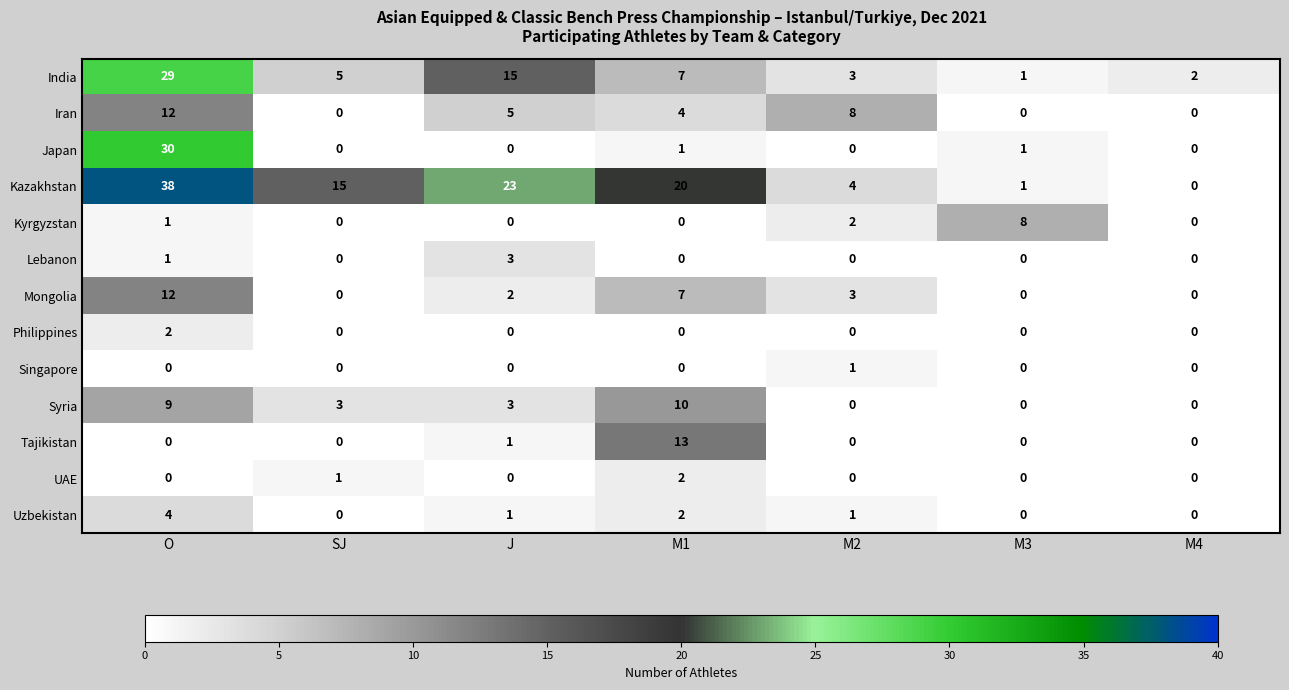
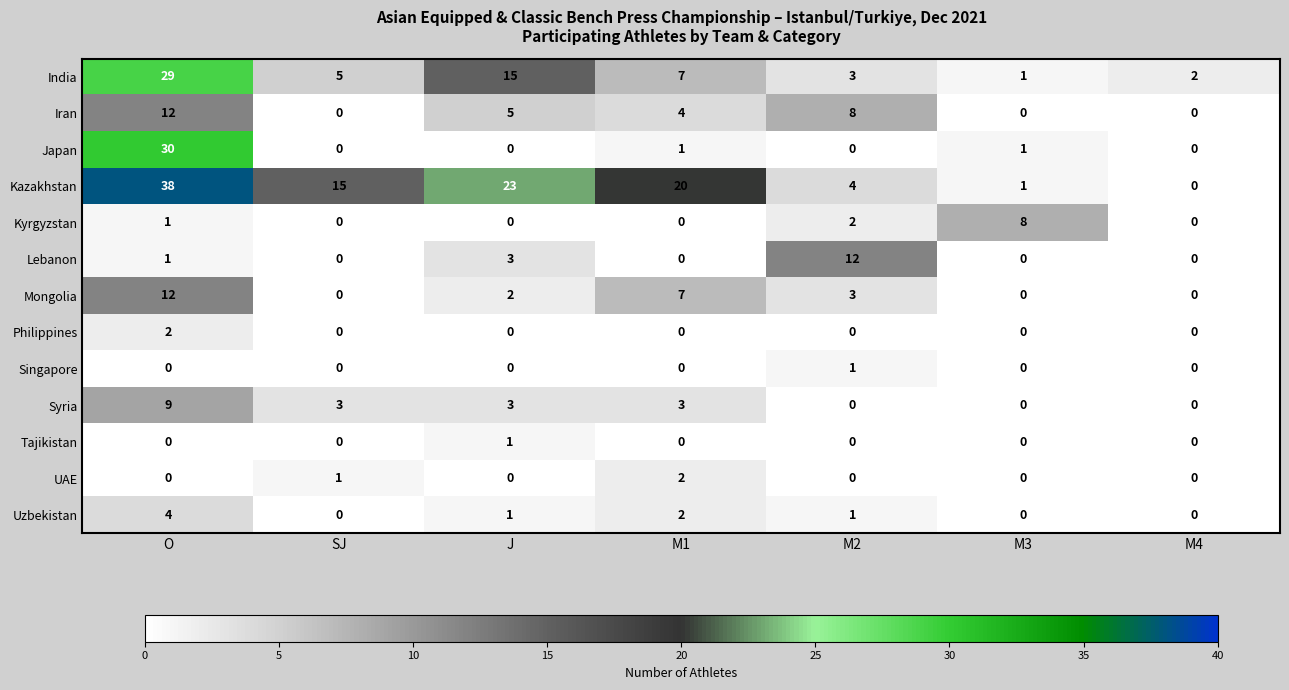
  {
    "India": {
      "O": 29,
      "SJ": 5,
      "J": 15,
      "M1": 7,
      "M2": 3,
      "M3": 1,
      "M4": 2
    },
    "Iran": {
      "O": 12,
      "SJ": 0,
      "J": 5,
      "M1": 4,
      "M2": 8,
      "M3": 0,
      "M4": 0
    },
    "Japan": {
      "O": 30,
      "SJ": 0,
      "J": 0,
      "M1": 1,
      "M2": 0,
      "M3": 1,
      "M4": 0
    },
    "Kazakhstan": {
      "O": 38,
      "SJ": 15,
      "J": 23,
      "M1": 20,
      "M2": 4,
      "M3": 1,
      "M4": 0
    },
    "Kyrgyzstan": {
      "O": 1,
      "SJ": 0,
      "J": 0,
      "M1": 0,
      "M2": 2,
      "M3": 8,
      "M4": 0
    },
    "Lebanon": {
      "O": 1,
      "SJ": 0,
      "J": 3,
      "M1": 0,
-     "M2": 0,
+     "M2": 12,
      "M3": 0,
      "M4": 0
    },
    "Mongolia": {
      "O": 12,
      "SJ": 0,
      "J": 2,
      "M1": 7,
      "M2": 3,
      "M3": 0,
      "M4": 0
    },
    "Philippines": {
      "O": 2,
      "SJ": 0,
      "J": 0,
      "M1": 0,
      "M2": 0,
      "M3": 0,
      "M4": 0
    },
    "Singapore": {
      "O": 0,
      "SJ": 0,
      "J": 0,
      "M1": 0,
      "M2": 1,
      "M3": 0,
      "M4": 0
    },
    "Syria": {
      "O": 9,
      "SJ": 3,
      "J": 3,
-     "M1": 10,
+     "M1": 3,
      "M2": 0,
      "M3": 0,
      "M4": 0
    },
    "Tajikistan": {
      "O": 0,
      "SJ": 0,
      "J": 1,
-     "M1": 13,
+     "M1": 0,
      "M2": 0,
      "M3": 0,
      "M4": 0
    },
    "UAE": {
      "O": 0,
      "SJ": 1,
      "J": 0,
      "M1": 2,
      "M2": 0,
      "M3": 0,
      "M4": 0
    },
    "Uzbekistan": {
      "O": 4,
      "SJ": 0,
      "J": 1,
      "M1": 2,
      "M2": 1,
      "M3": 0,
      "M4": 0
    }
  }
